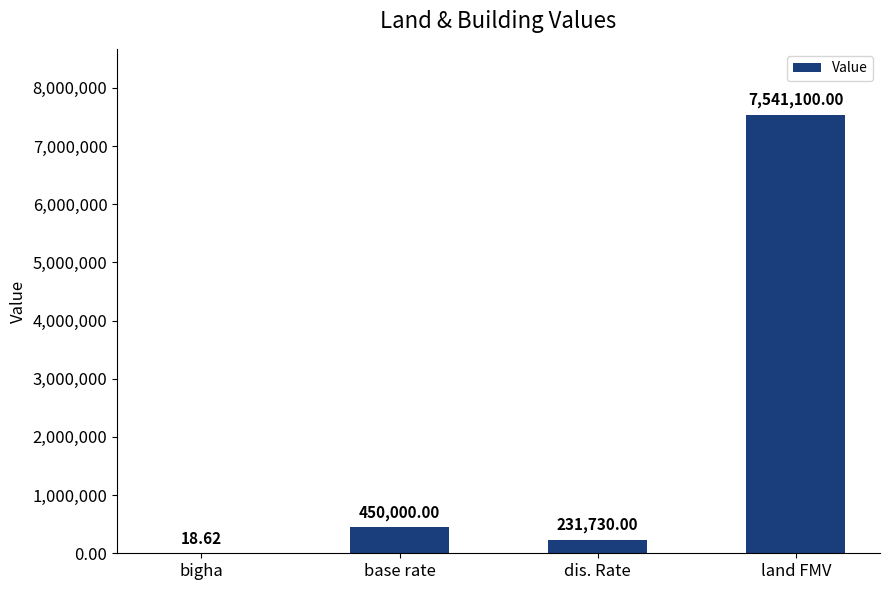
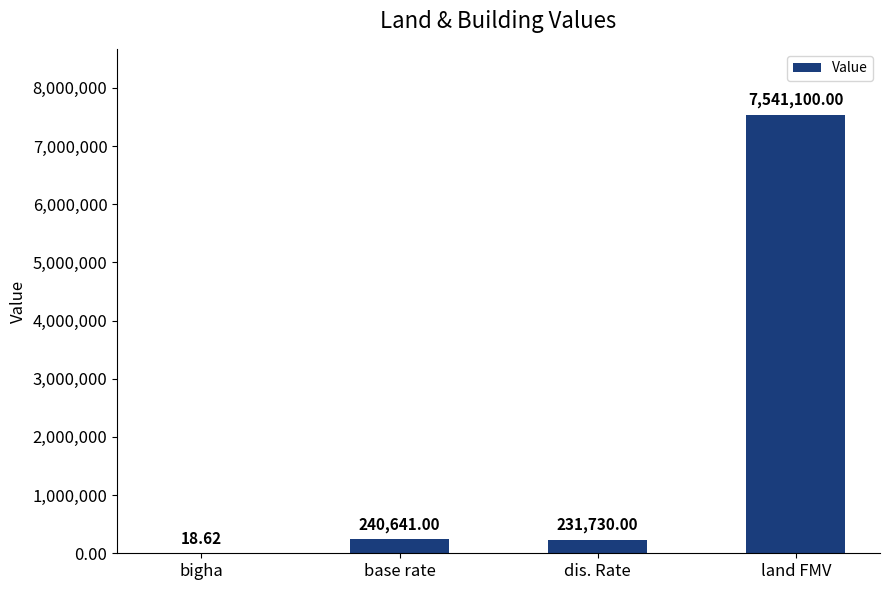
  {
    "bigha": "18.62",
-   "base rate": "450,000.00",
+   "base rate": "240,641.00",
    "dis. Rate": "231,730.00",
    "land FMV": "7,541,100.00"
  }
